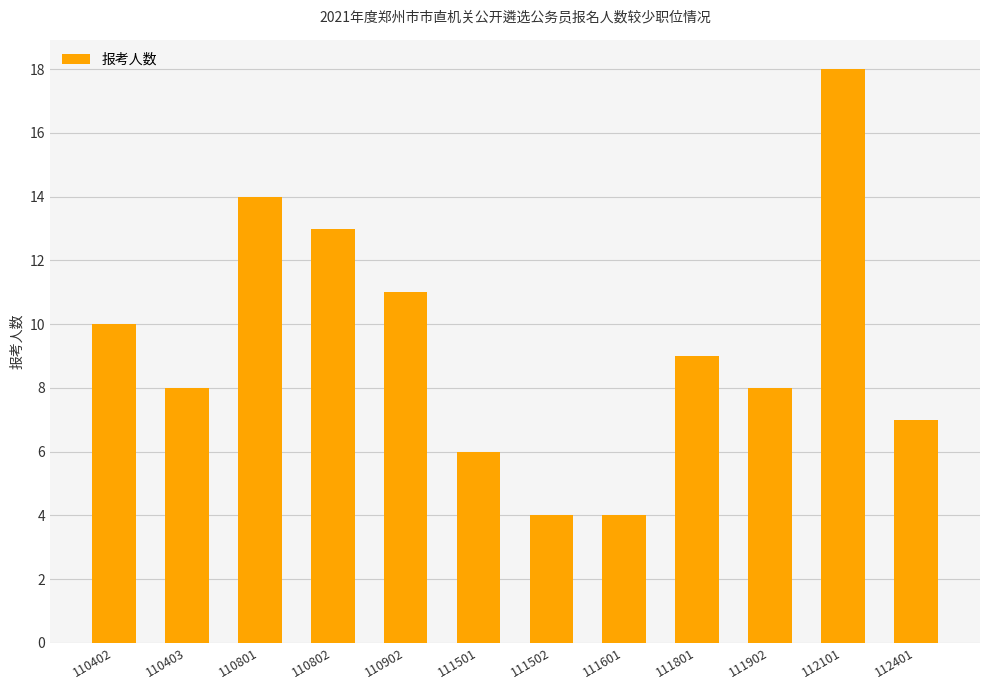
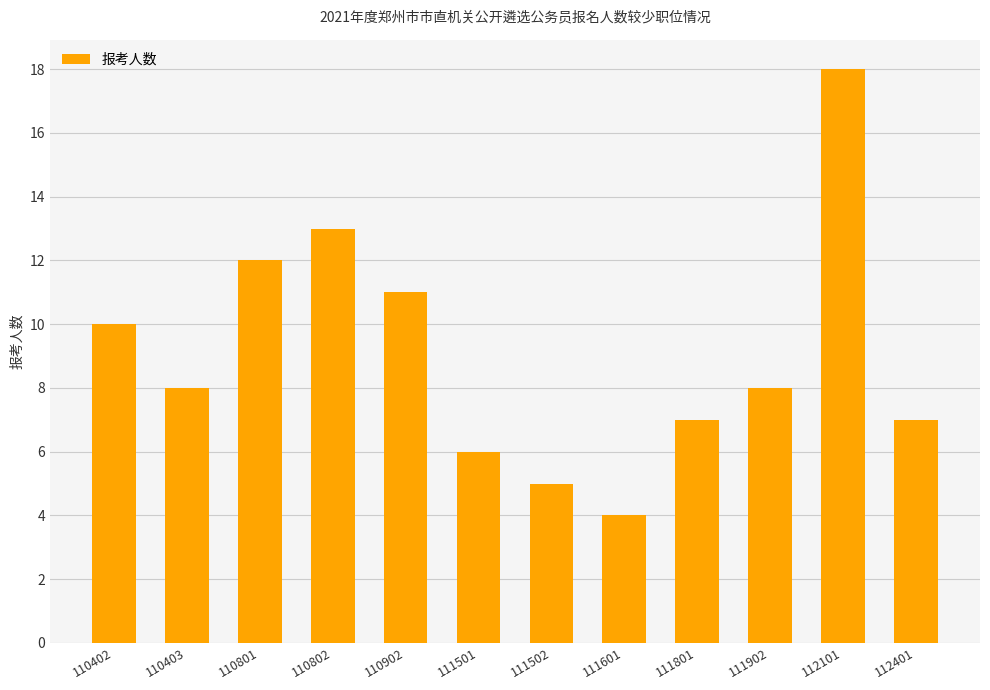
  {
    "110402": 10,
    "110403": 8,
-   "110801": 14,
+   "110801": 12,
    "110802": 13,
    "110902": 11,
    "111501": 6,
-   "111502": 4,
+   "111502": 5,
    "111601": 4,
-   "111801": 9,
+   "111801": 7,
    "111902": 8,
    "112101": 18,
    "112401": 7
  }
